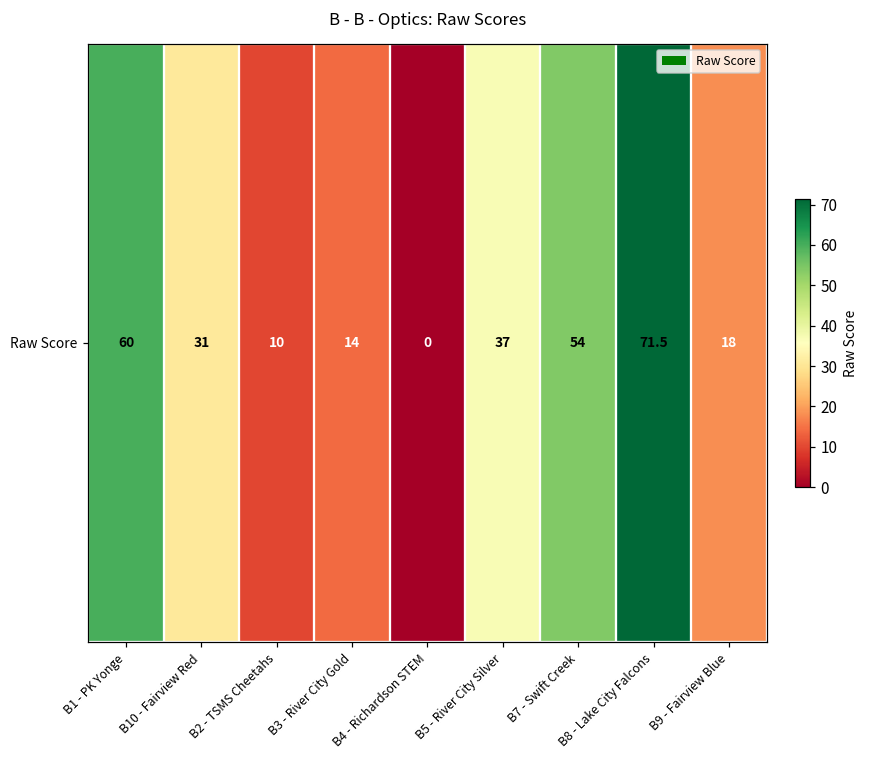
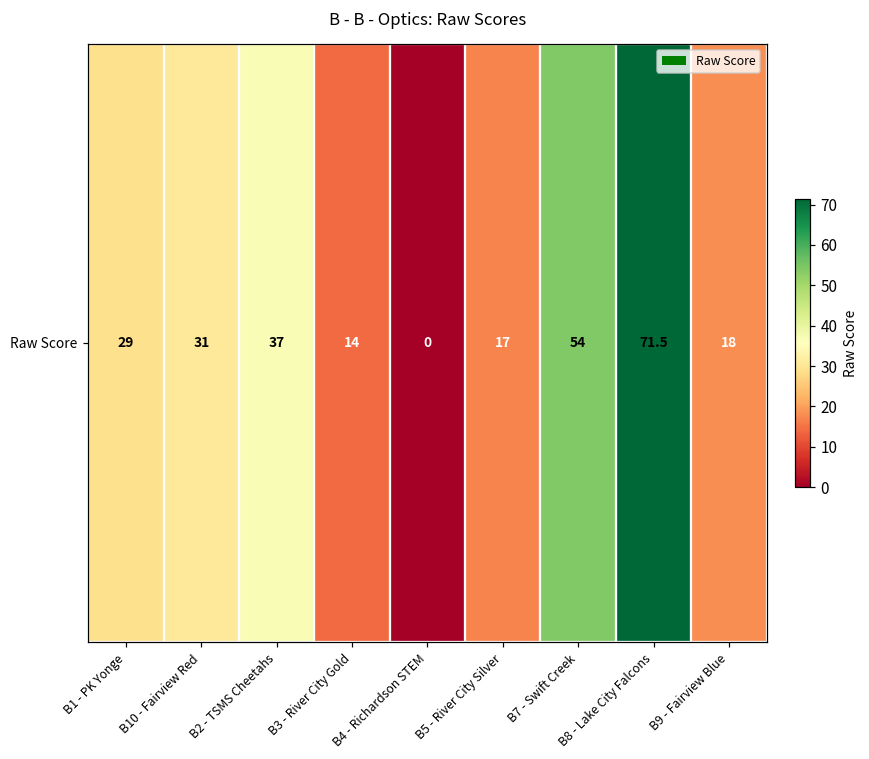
  {
    "Raw Score": {
-     "B1 - PK Yonge": 60,
+     "B1 - PK Yonge": 29,
      "B10 - Fairview Red": 31,
-     "B2 - TSMS Cheetahs": 10,
+     "B2 - TSMS Cheetahs": 37,
      "B3 - River City Gold": 14,
      "B4 - Richardson STEM": 0,
-     "B5 - River City Silver": 37,
+     "B5 - River City Silver": 17,
      "B7 - Swift Creek": 54,
      "B8 - Lake City Falcons": 71.5,
      "B9 - Fairview Blue": 18
    }
  }
